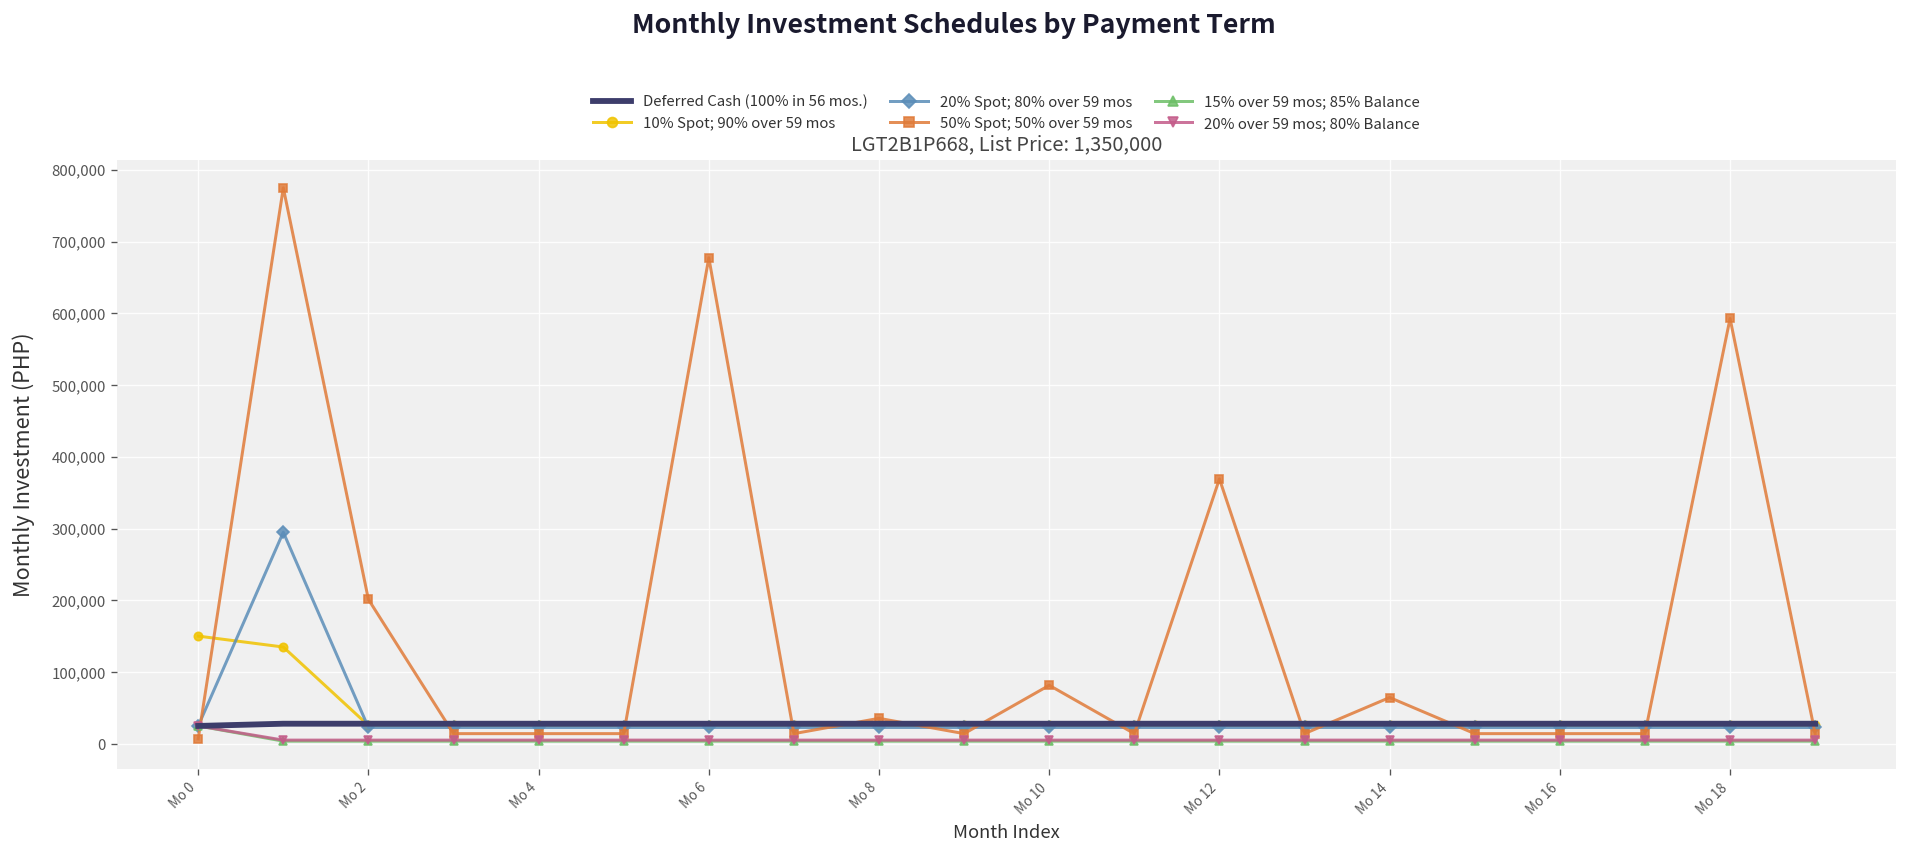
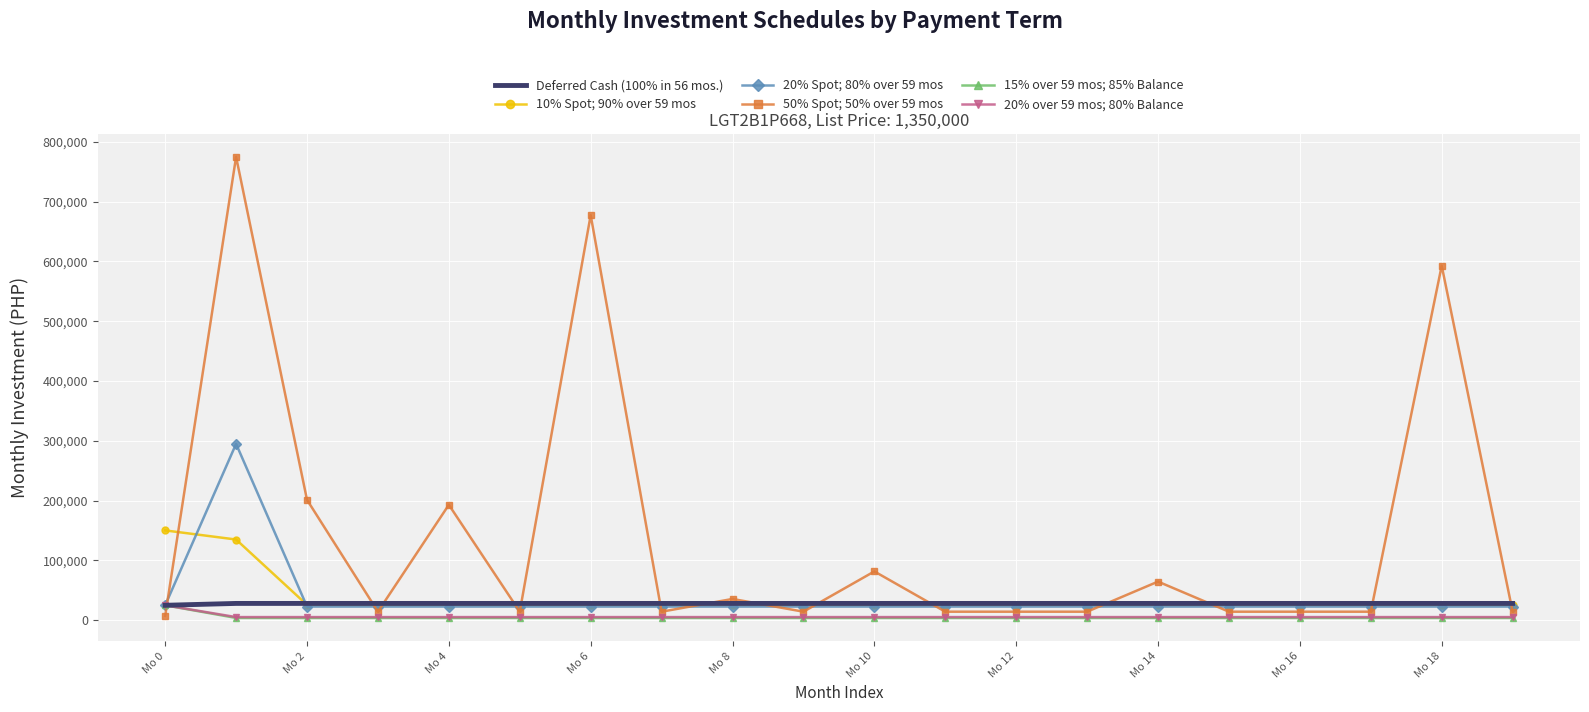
  {
    "10% Spot; 90% over 59 mos": {
      "Mo 0": "150,000"
    },
    "50% Spot; 50% over 59 mos": {
      "Mo 0": "10,000",
      "Mo 2": "200,000",
-     "Mo 4": "10,000",
+     "Mo 4": "190,000",
      "Mo 6": "680,000",
      "Mo 8": "40,000",
      "Mo 10": "80,000",
-     "Mo 12": "370,000",
+     "Mo 12": "10,000",
      "Mo 14": "60,000",
      "Mo 16": "10,000",
      "Mo 18": "590,000"
    }
  }
